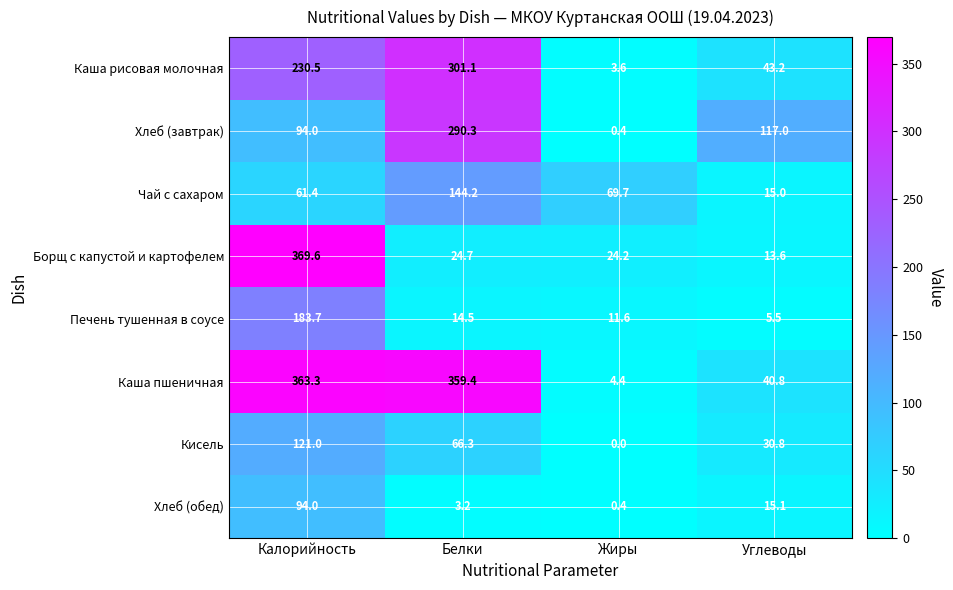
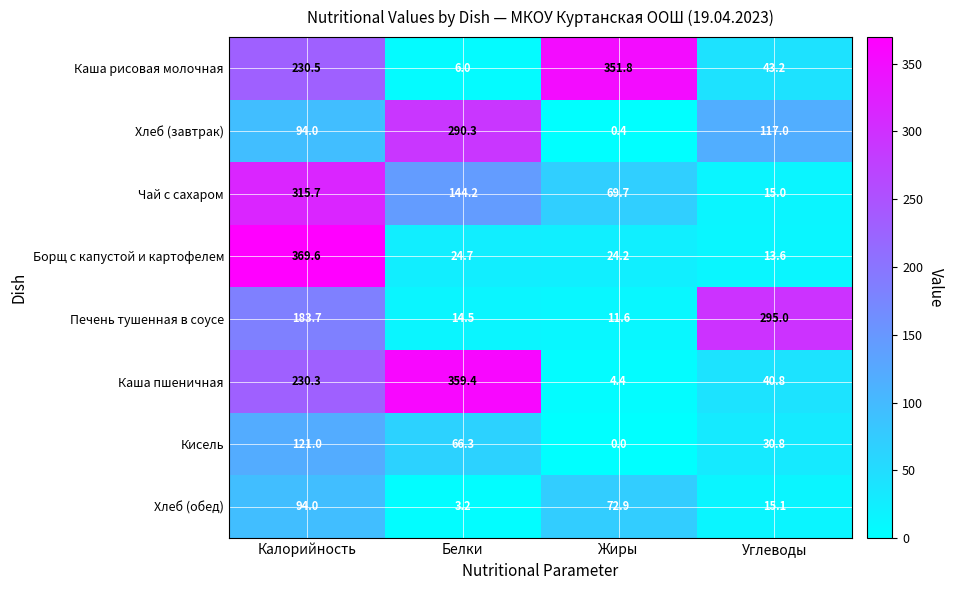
  {
    "Каша рисовая молочная": {
      "Калорийность": 230.5,
-     "Белки": 301.1,
-     "Жиры": 3.6,
+     "Белки": 6.0,
+     "Жиры": 351.8,
      "Углеводы": 43.2
    },
    "Хлеб (завтрак)": {
      "Калорийность": 94.0,
      "Белки": 290.3,
      "Жиры": 0.4,
      "Углеводы": 117.0
    },
    "Чай с сахаром": {
-     "Калорийность": 61.4,
+     "Калорийность": 315.7,
      "Белки": 144.2,
      "Жиры": 69.7,
      "Углеводы": 15.0
    },
    "Борщ с капустой и картофелем": {
      "Калорийность": 369.6,
      "Белки": 24.7,
      "Жиры": 24.2,
      "Углеводы": 13.6
    },
    "Печень тушенная в соусе": {
      "Калорийность": 183.7,
      "Белки": 14.5,
      "Жиры": 11.6,
-     "Углеводы": 5.5
+     "Углеводы": 295.0
    },
    "Каша пшеничная": {
-     "Калорийность": 363.3,
+     "Калорийность": 230.3,
      "Белки": 359.4,
      "Жиры": 4.4,
      "Углеводы": 40.8
    },
    "Кисель": {
      "Калорийность": 121.0,
      "Белки": 66.3,
      "Жиры": 0.0,
      "Углеводы": 30.8
    },
    "Хлеб (обед)": {
      "Калорийность": 94.0,
      "Белки": 3.2,
-     "Жиры": 0.4,
+     "Жиры": 72.9,
      "Углеводы": 15.1
    }
  }
